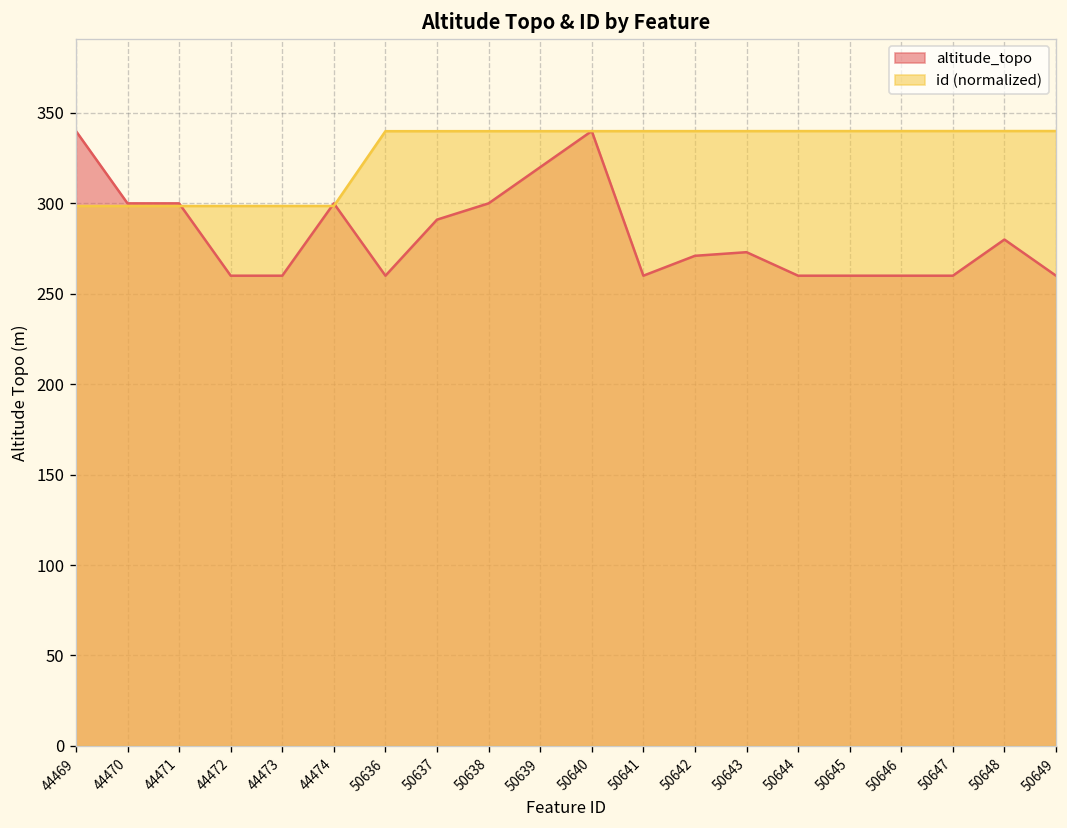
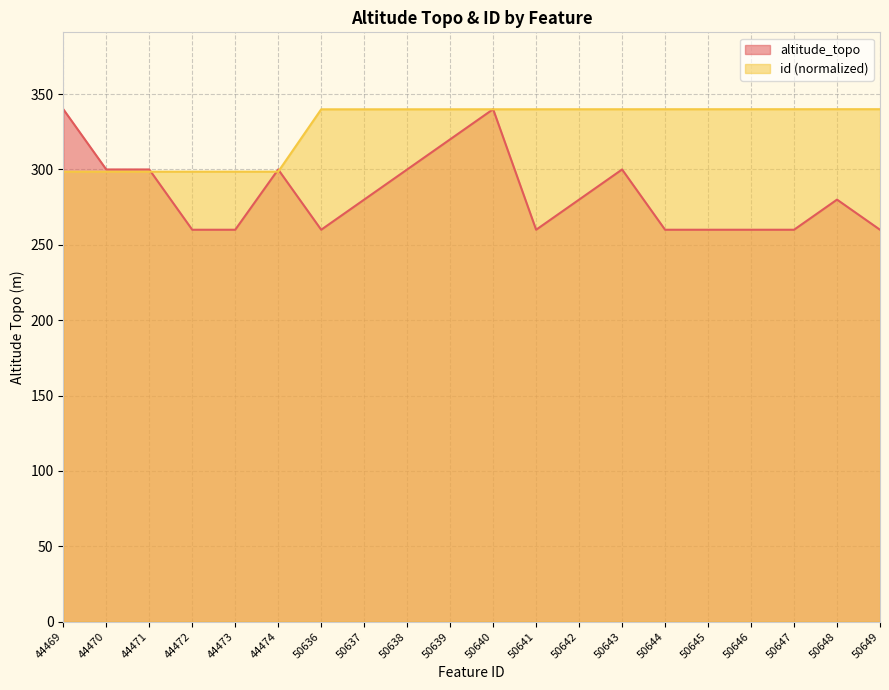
  {
    "altitude_topo": {
      "44469": 340,
      "44472": 260,
      "44473": 260,
      "50636": 260,
-     "50637": 291,
+     "50637": 280,
      "50638": 300,
      "50639": 320,
      "50641": 260,
-     "50642": 271,
-     "50643": 273,
+     "50642": 280,
+     "50643": 300,
      "50644": 260,
      "50645": 260,
      "50646": 260,
      "50647": 260,
      "50648": 280,
      "50649": 260
    },
    "id (normalized)": {
      "44469": 299,
      "44472": 299,
      "44473": 299,
      "50636": 340,
      "50637": 340,
      "50638": 340,
      "50639": 340,
      "50641": 340,
      "50642": 340,
      "50643": 340,
      "50644": 340,
      "50645": 340,
      "50646": 340,
      "50647": 340,
      "50648": 340,
      "50649": 340
    }
  }
